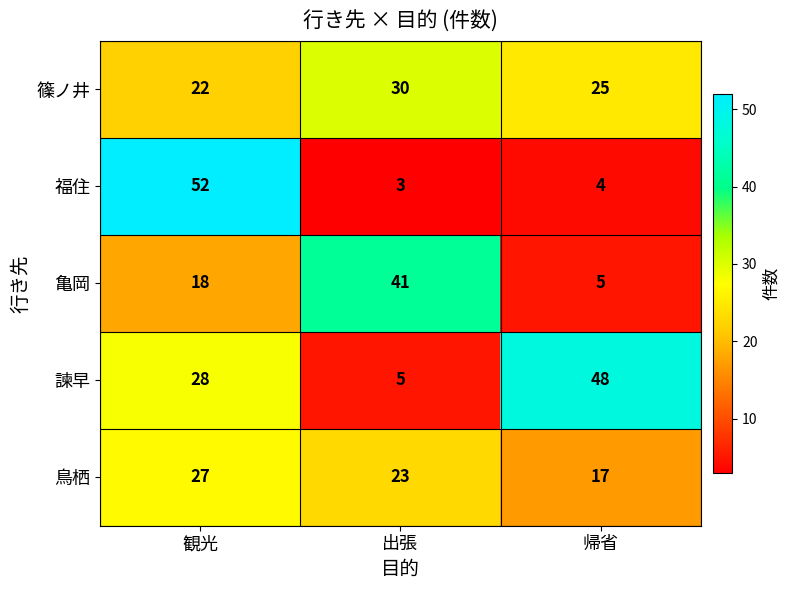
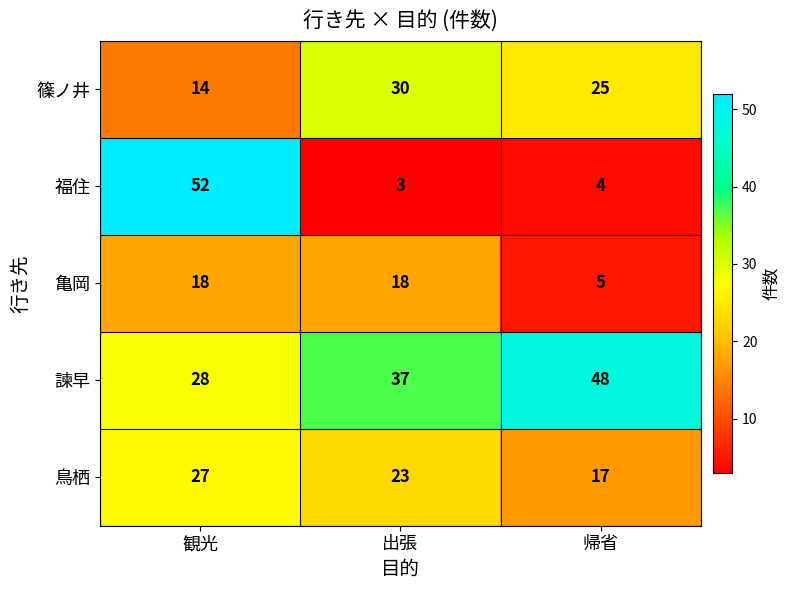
  {
    "篠ノ井": {
-     "観光": 22
+     "観光": 14
    },
    "亀岡": {
-     "出張": 41
+     "出張": 18
    },
    "諫早": {
-     "出張": 5
+     "出張": 37
    }
  }
